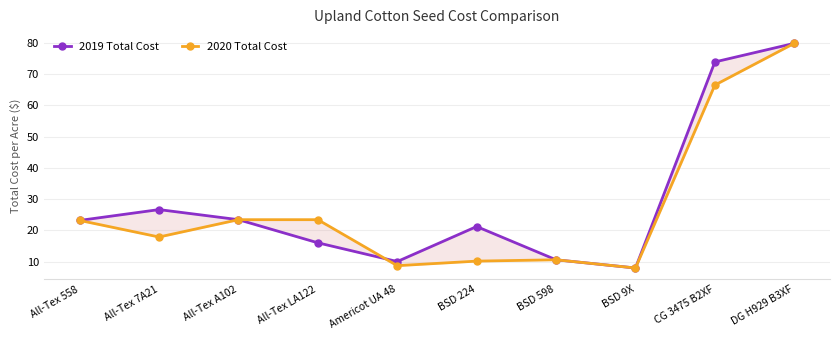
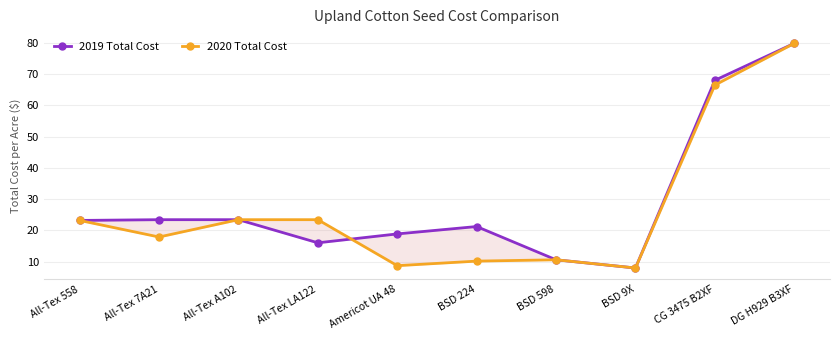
  {
    "2019 Total Cost": {
-     "All-Tex 7A21": 27,
+     "All-Tex 7A21": 23,
      "All-Tex LA122": 16,
-     "Americot UA 48": 10,
-     "CG 3475 B2XF": 74
+     "Americot UA 48": 19,
+     "CG 3475 B2XF": 68
    },
    "2020 Total Cost": {
      "All-Tex 7A21": 18,
      "Americot UA 48": 9,
      "BSD 224": 10,
      "CG 3475 B2XF": 66
    }
  }
